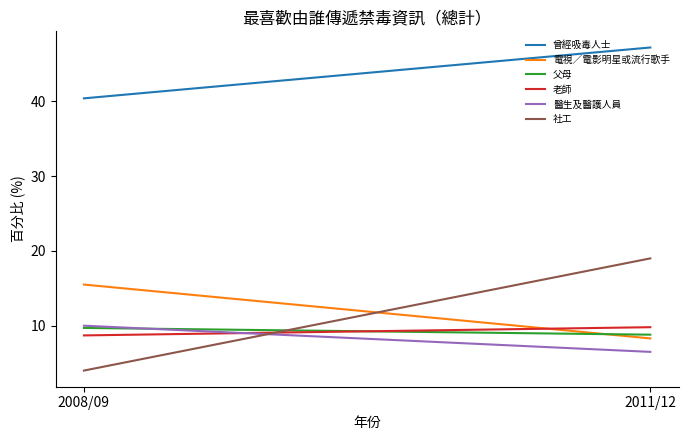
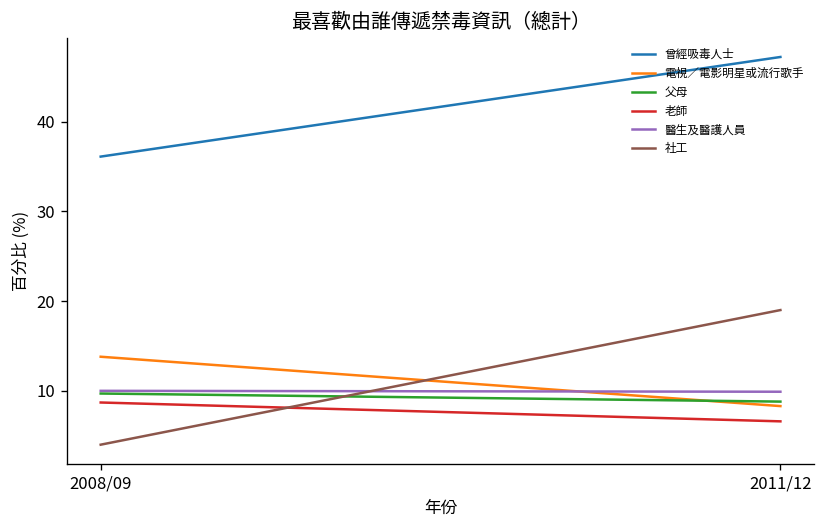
  {
    "曾經吸毒人士": {
-     "2008/09": 40,
+     "2008/09": 36,
      "2011/12": 47
    },
    "電視／電影明星或流行歌手": {
-     "2008/09": 16,
+     "2008/09": 14,
      "2011/12": 8
    },
    "父母": {
      "2011/12": 9
    },
    "老師": {
      "2008/09": 9,
-     "2011/12": 10
+     "2011/12": 7
    },
    "醫生及醫護人員": {
-     "2011/12": 7
+     "2011/12": 10
    },
    "社工": {
      "2008/09": 4,
      "2011/12": 19
    }
  }
